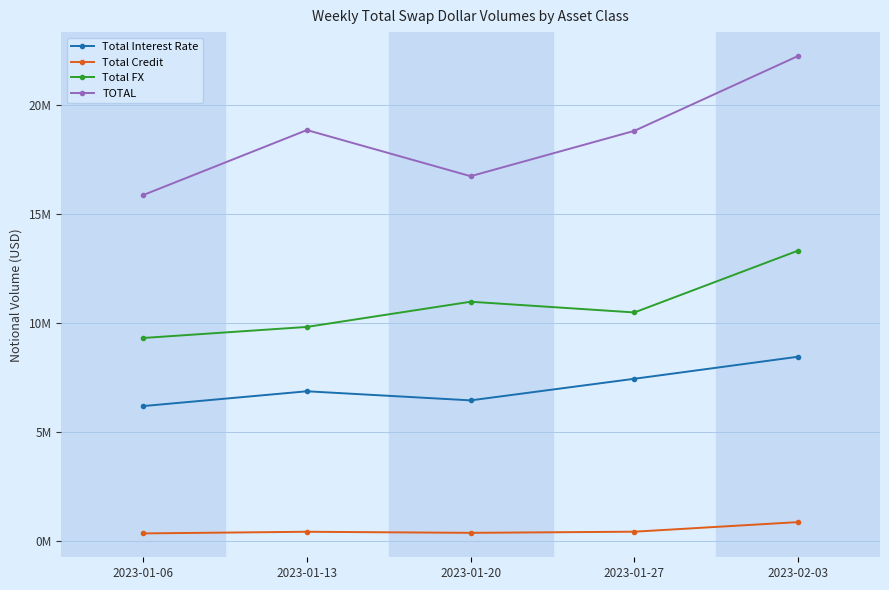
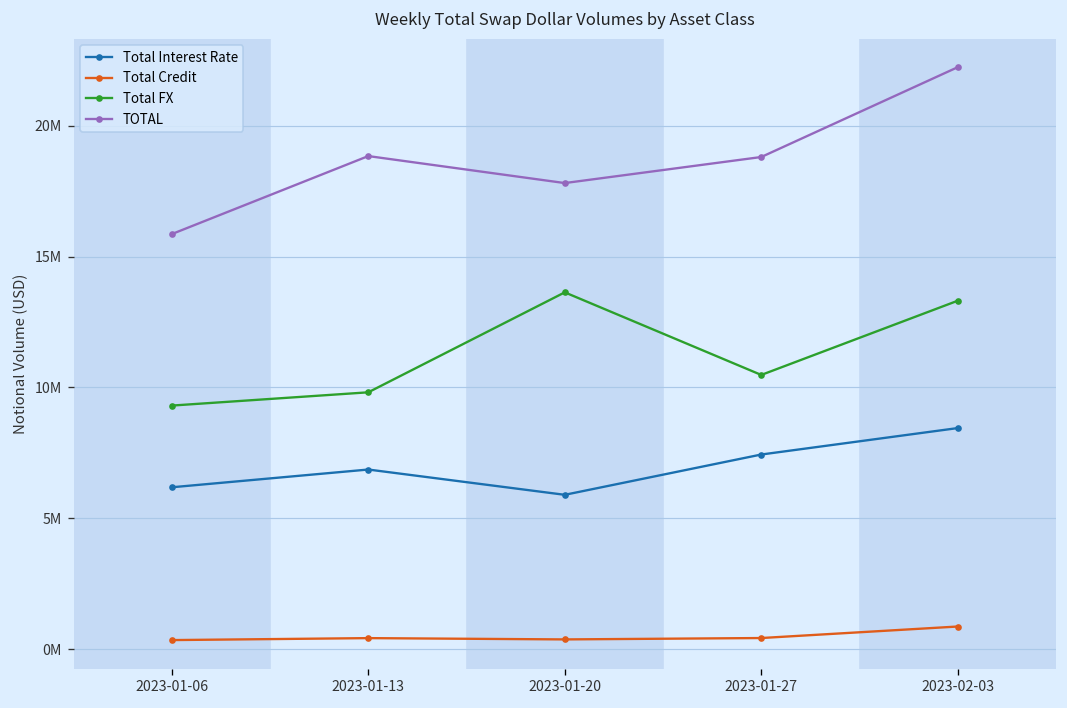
  {
    "Total Interest Rate": {
      "2023-01-06": 6200000,
      "2023-01-13": 6900000,
-     "2023-01-20": 6500000,
+     "2023-01-20": 5900000,
      "2023-01-27": 7400000,
      "2023-02-03": 8500000
    },
    "Total Credit": {
      "2023-01-06": 400000,
      "2023-01-13": 400000,
      "2023-01-20": 400000,
      "2023-01-27": 400000,
      "2023-02-03": 900000
    },
    "Total FX": {
      "2023-01-06": 9300000,
      "2023-01-13": 9800000,
-     "2023-01-20": 11000000,
+     "2023-01-20": 13600000,
      "2023-01-27": 10500000,
      "2023-02-03": 13300000
    },
    "TOTAL": {
      "2023-01-06": 15900000,
      "2023-01-13": 18800000,
-     "2023-01-20": 16700000,
+     "2023-01-20": 17800000,
      "2023-01-27": 18800000,
      "2023-02-03": 22200000
    }
  }
